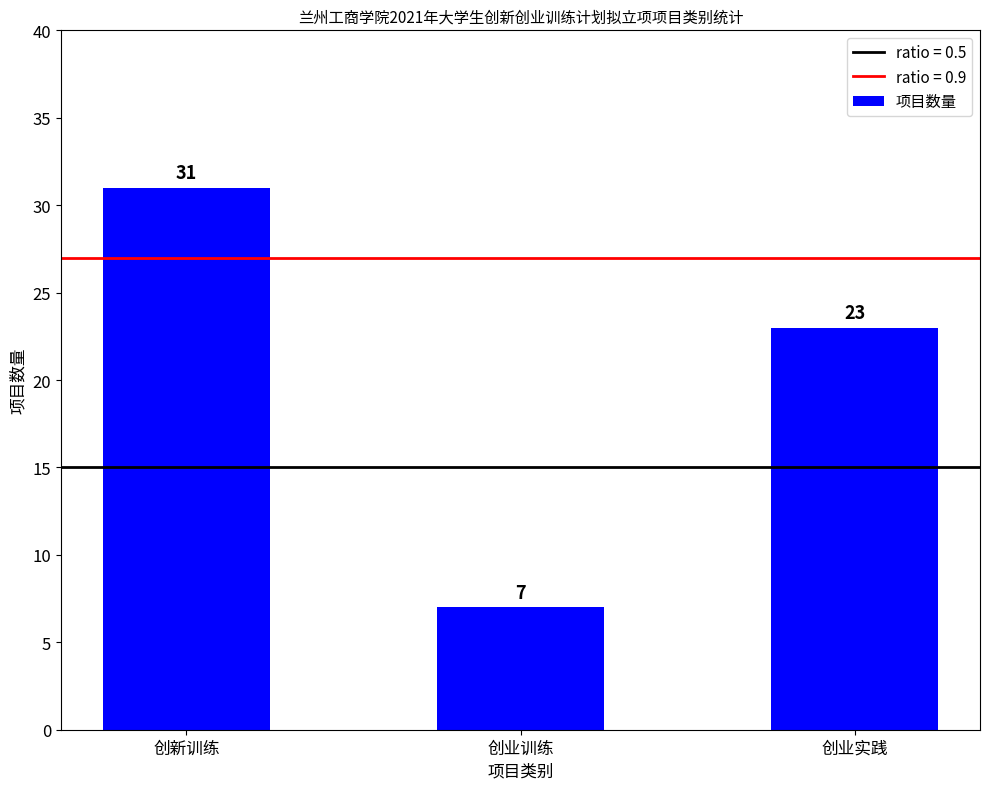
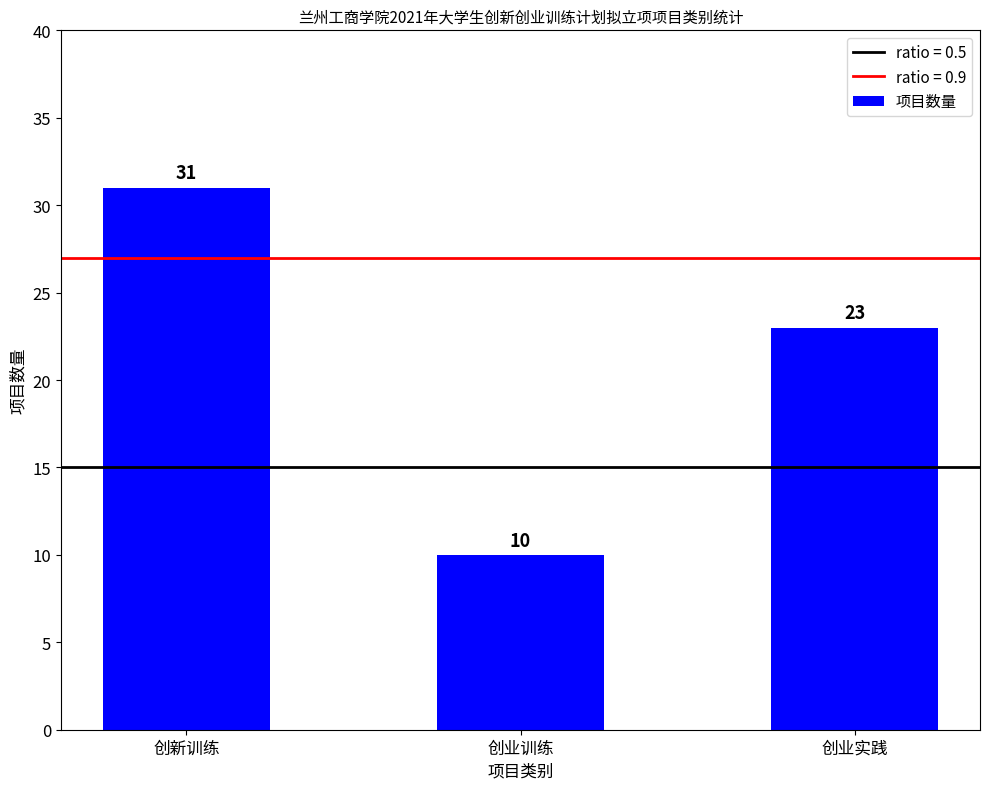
  {
    "创新训练": 31,
-   "创业训练": 7,
+   "创业训练": 10,
    "创业实践": 23
  }
